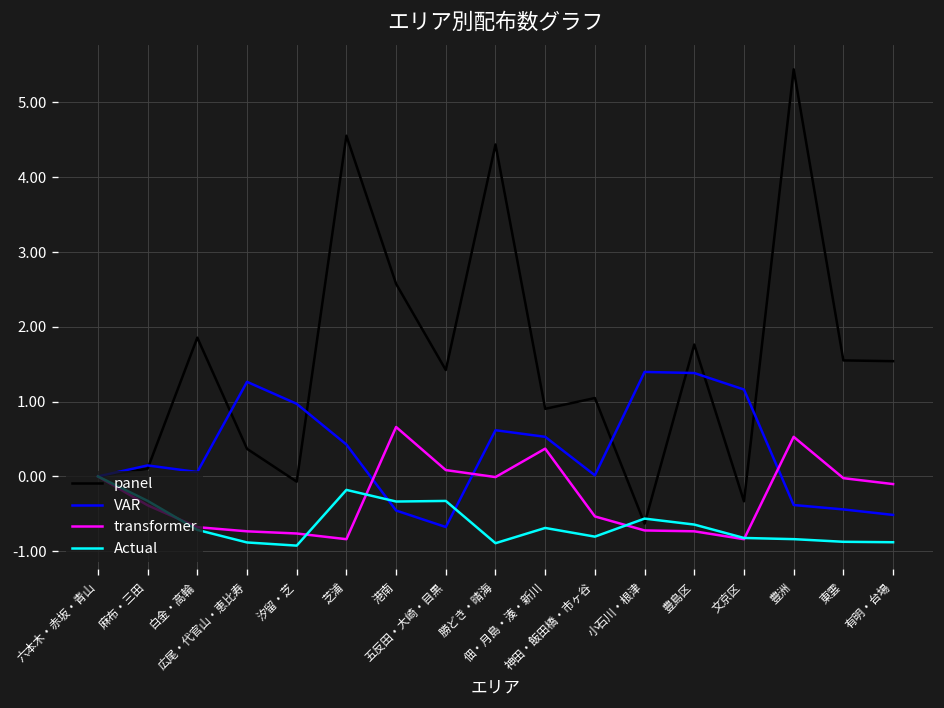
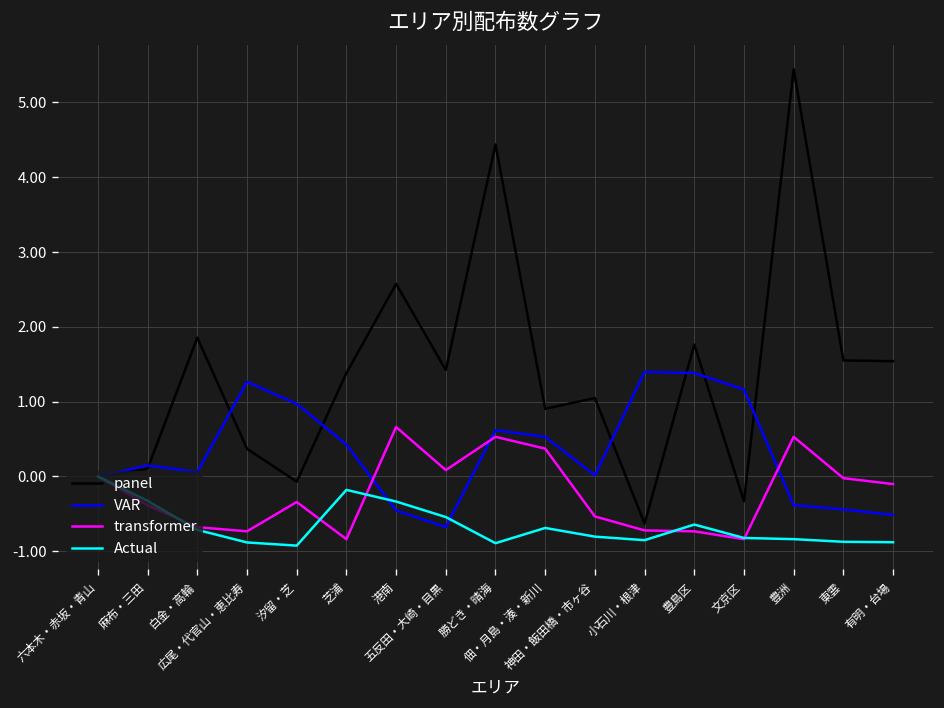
  {
    "panel": {
      "白金・高輪": 1.9,
      "広尾・代官山・恵比寿": 0.4,
      "汐留・芝": -0.1,
-     "芝浦": 4.6,
+     "芝浦": 1.4,
      "港南": 2.6,
      "五反田・大崎・目黒": 1.4,
      "勝どき・晴海": 4.4,
      "佃・月島・湊・新川": 0.9,
      "神田・飯田橋・市ヶ谷": 1.0,
      "小石川・根津": -0.6,
      "豊島区": 1.8,
      "文京区": -0.3,
      "豊洲": 5.4,
      "東雲": 1.6,
      "有明・台場": 1.5
    },
    "VAR": {
      "広尾・代官山・恵比寿": 1.3,
      "汐留・芝": 1.0,
      "芝浦": 0.4,
      "港南": -0.5,
      "五反田・大崎・目黒": -0.7,
      "勝どき・晴海": 0.6,
      "佃・月島・湊・新川": 0.5,
      "神田・飯田橋・市ヶ谷": 0.0,
      "小石川・根津": 1.4,
      "豊島区": 1.4,
      "文京区": 1.2,
      "豊洲": -0.4,
      "東雲": -0.4,
      "有明・台場": -0.5
    },
    "transformer": {
      "広尾・代官山・恵比寿": -0.7,
-     "汐留・芝": -0.8,
+     "汐留・芝": -0.3,
      "芝浦": -0.8,
      "港南": 0.7,
      "五反田・大崎・目黒": 0.1,
-     "勝どき・晴海": 0.0,
+     "勝どき・晴海": 0.5,
      "佃・月島・湊・新川": 0.4,
      "神田・飯田橋・市ヶ谷": -0.5,
      "小石川・根津": -0.7,
      "豊島区": -0.7,
      "豊洲": 0.5,
      "東雲": 0.0,
      "有明・台場": -0.1
    },
    "Actual": {
      "広尾・代官山・恵比寿": -0.9,
      "汐留・芝": -0.9,
      "芝浦": -0.2,
      "港南": -0.3,
-     "五反田・大崎・目黒": -0.3,
+     "五反田・大崎・目黒": -0.5,
      "勝どき・晴海": -0.9,
      "佃・月島・湊・新川": -0.7,
      "神田・飯田橋・市ヶ谷": -0.8,
-     "小石川・根津": -0.6,
+     "小石川・根津": -0.9,
      "豊島区": -0.6,
      "豊洲": -0.8,
      "東雲": -0.9,
      "有明・台場": -0.9
    }
  }
